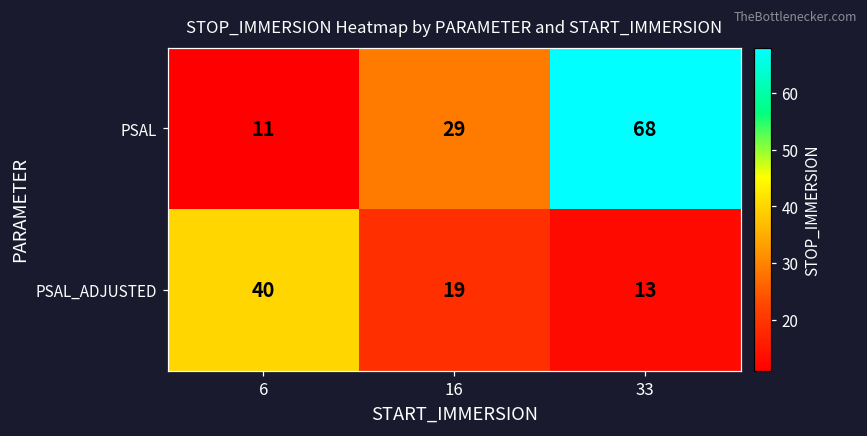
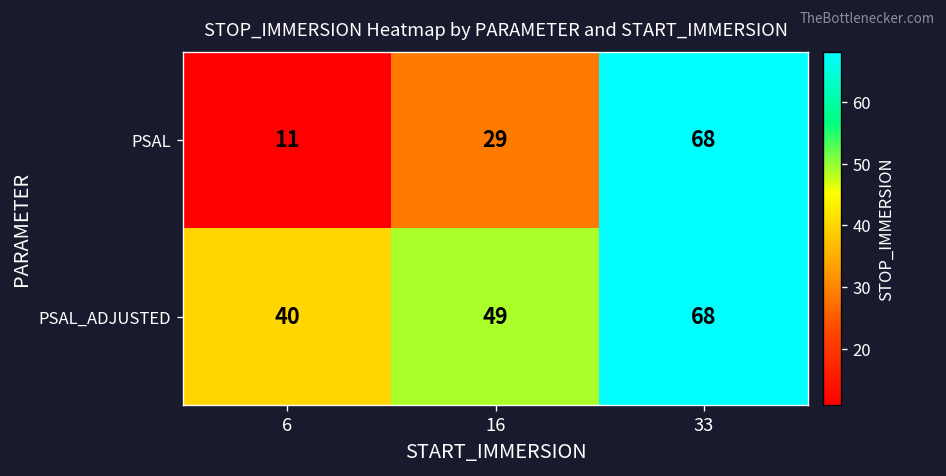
  {
    "PSAL": {
      "6": 11,
      "16": 29,
      "33": 68
    },
    "PSAL_ADJUSTED": {
      "6": 40,
-     "16": 19,
-     "33": 13
+     "16": 49,
+     "33": 68
    }
  }
